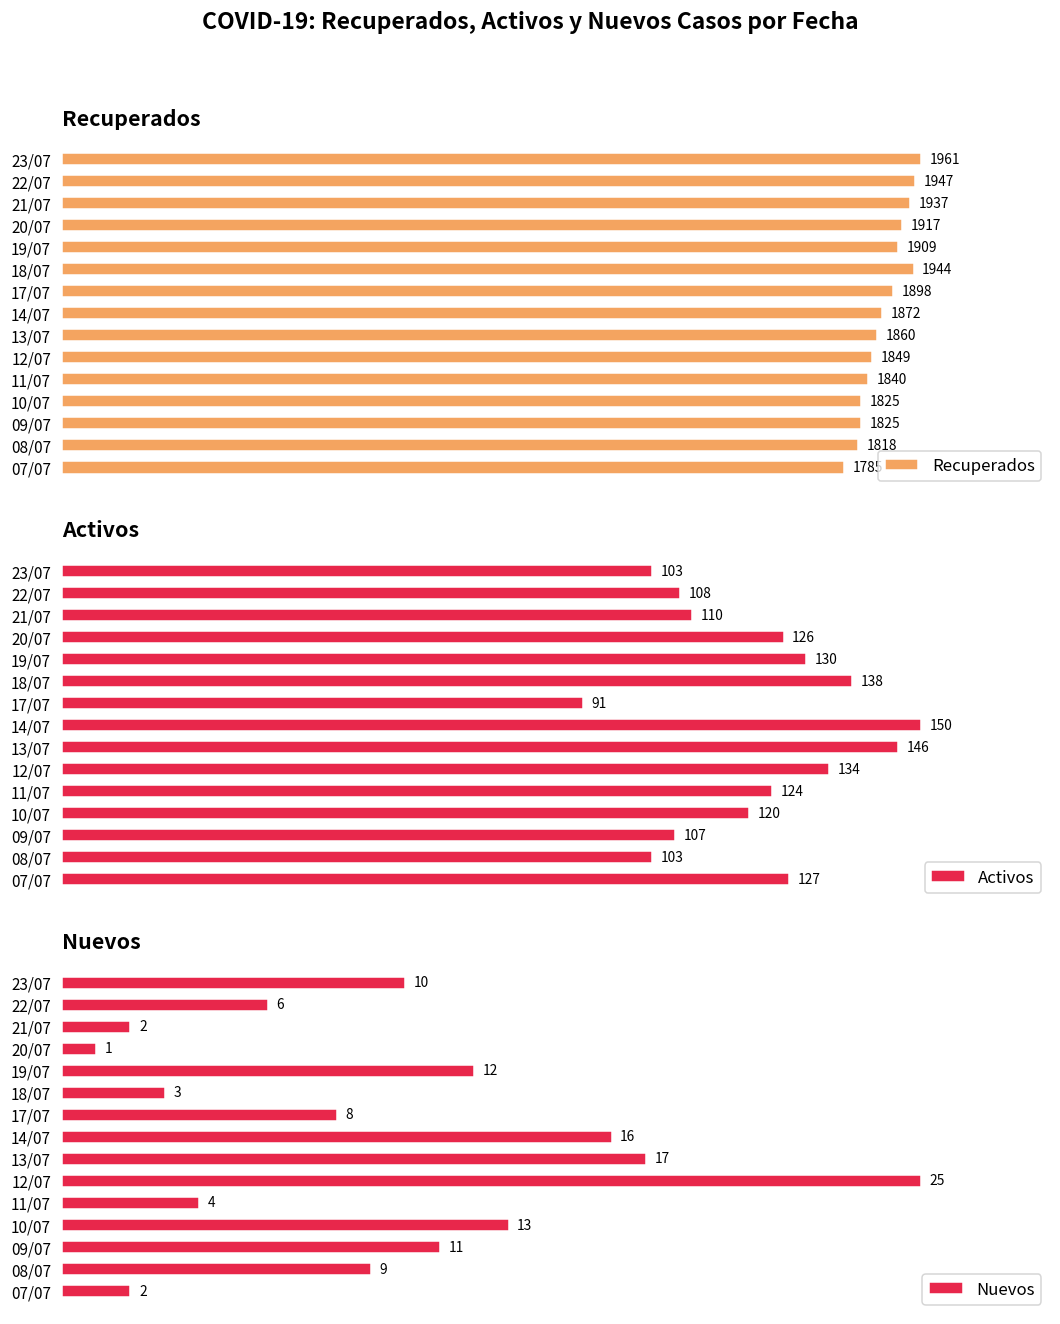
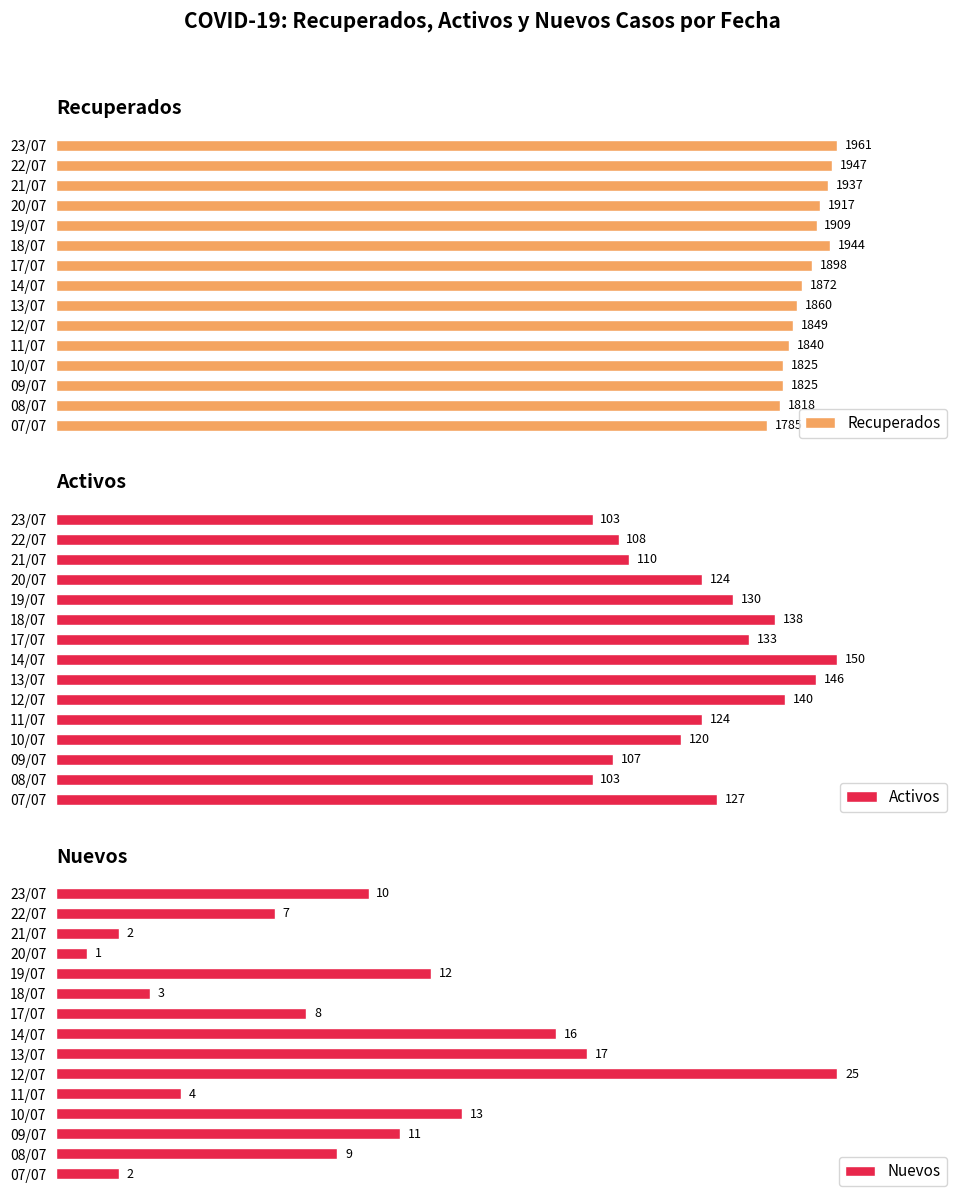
  {
    "Recuperados": {
      "23/07": 1961,
      "22/07": 1947,
      "21/07": 1937,
      "20/07": 1917,
      "19/07": 1909,
      "18/07": 1944,
      "17/07": 1898,
      "14/07": 1872,
      "13/07": 1860,
      "12/07": 1849,
      "11/07": 1840,
      "10/07": 1825,
      "09/07": 1825
    },
    "Activos": {
      "23/07": 103,
      "22/07": 108,
      "21/07": 110,
-     "20/07": 126,
+     "20/07": 124,
      "19/07": 130,
      "18/07": 138,
-     "17/07": 91,
+     "17/07": 133,
      "14/07": 150,
      "13/07": 146,
-     "12/07": 134,
+     "12/07": 140,
      "11/07": 124,
      "10/07": 120,
      "09/07": 107,
      "08/07": 103,
      "07/07": 127
    },
    "Nuevos": {
      "23/07": 10,
-     "22/07": 6,
+     "22/07": 7,
      "21/07": 2,
      "20/07": 1,
      "19/07": 12,
      "18/07": 3,
      "17/07": 8,
      "14/07": 16,
      "13/07": 17,
      "12/07": 25,
      "11/07": 4,
      "10/07": 13,
      "09/07": 11,
      "08/07": 9,
      "07/07": 2
    }
  }
